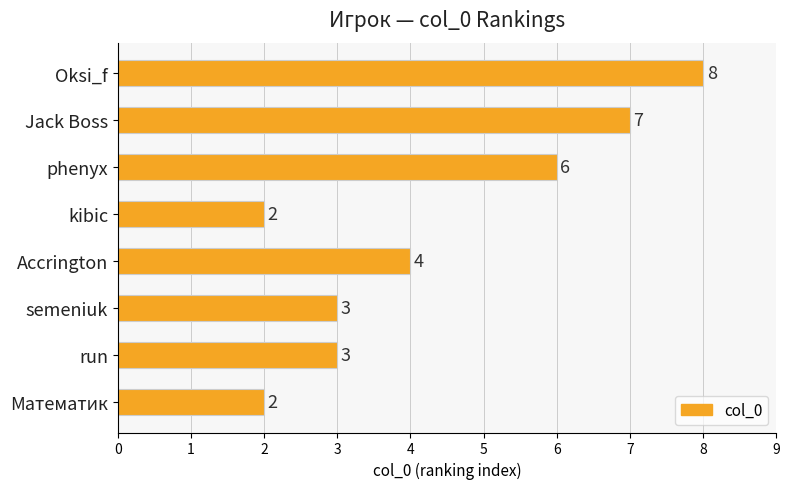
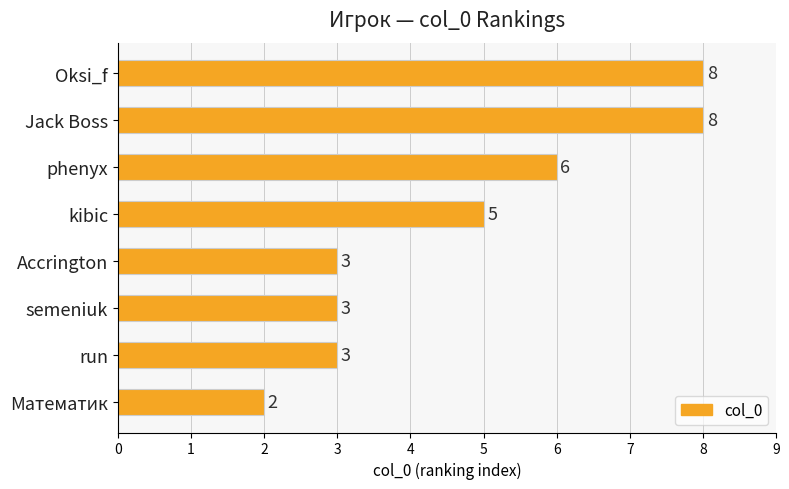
  {
    "Oksi_f": 8,
-   "Jack Boss": 7,
+   "Jack Boss": 8,
    "phenyx": 6,
-   "kibic": 2,
-   "Accrington": 4,
+   "kibic": 5,
+   "Accrington": 3,
    "semeniuk": 3,
    "run": 3,
    "Математик": 2
  }
